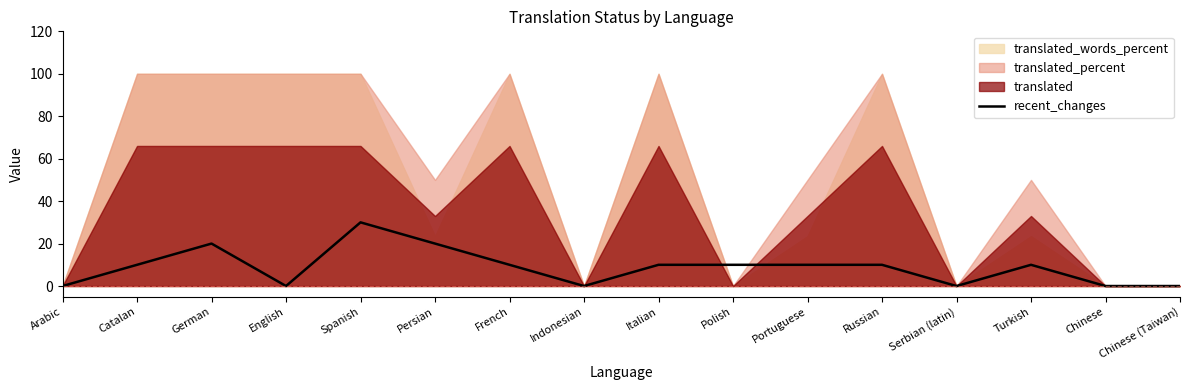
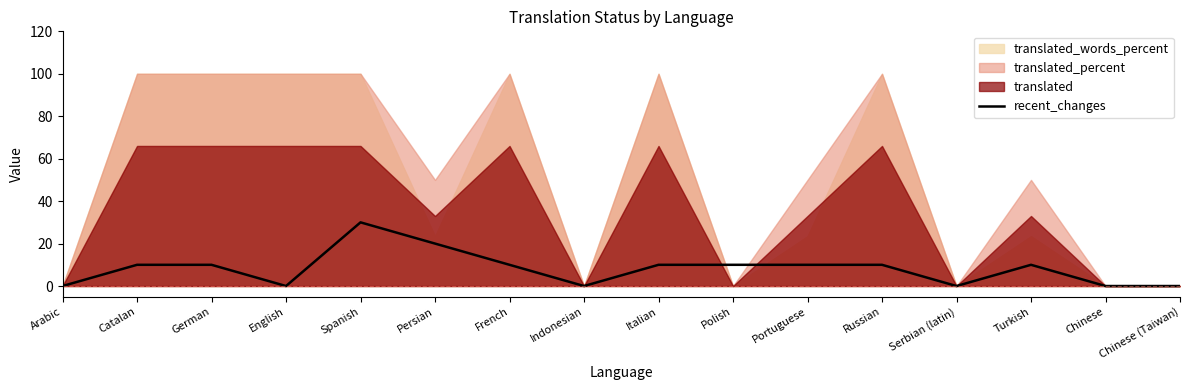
  {
    "recent_changes": {
      "Catalan": 10,
-     "German": 20,
+     "German": 10,
      "English": 0,
      "Spanish": 30,
      "Persian": 20,
      "French": 10,
      "Italian": 10,
      "Polish": 10,
      "Portuguese": 10,
      "Russian": 10,
      "Turkish": 10
    },
    "translated": {
      "Catalan": 66,
      "German": 66,
      "English": 66,
      "Spanish": 66,
      "Persian": 33,
      "French": 66,
      "Italian": 66,
      "Portuguese": 33,
      "Russian": 66,
      "Turkish": 33
    }
  }
